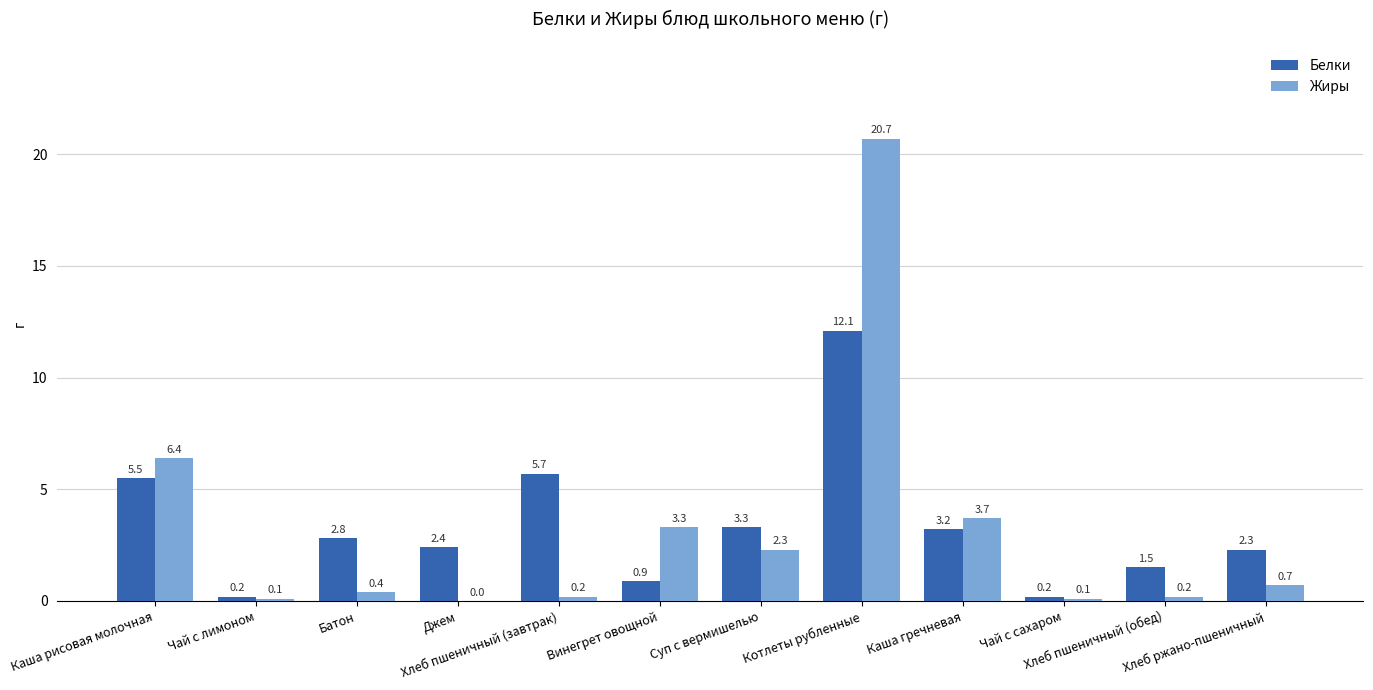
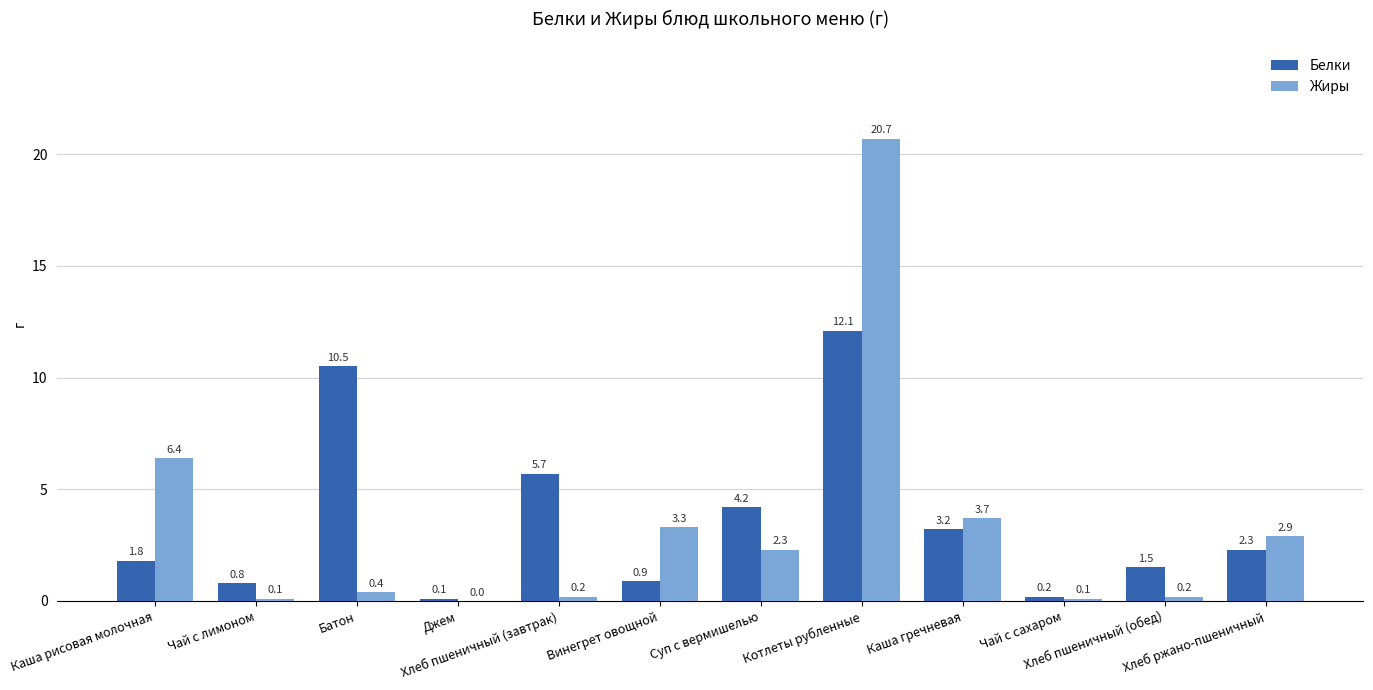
  {
    "Белки": {
-     "Каша рисовая молочная": 5.5,
-     "Чай с лимоном": 0.2,
-     "Батон": 2.8,
-     "Джем": 2.4,
+     "Каша рисовая молочная": 1.8,
+     "Чай с лимоном": 0.8,
+     "Батон": 10.5,
+     "Джем": 0.1,
      "Хлеб пшеничный (завтрак)": 5.7,
      "Винегрет овощной": 0.9,
-     "Суп с вермишелью": 3.3,
+     "Суп с вермишелью": 4.2,
      "Котлеты рубленные": 12.1,
      "Каша гречневая": 3.2,
      "Чай с сахаром": 0.2,
      "Хлеб пшеничный (обед)": 1.5,
      "Хлеб ржано-пшеничный": 2.3
    },
    "Жиры": {
      "Каша рисовая молочная": 6.4,
      "Чай с лимоном": 0.1,
      "Батон": 0.4,
      "Джем": 0.0,
      "Хлеб пшеничный (завтрак)": 0.2,
      "Винегрет овощной": 3.3,
      "Суп с вермишелью": 2.3,
      "Котлеты рубленные": 20.7,
      "Каша гречневая": 3.7,
      "Чай с сахаром": 0.1,
      "Хлеб пшеничный (обед)": 0.2,
-     "Хлеб ржано-пшеничный": 0.7
+     "Хлеб ржано-пшеничный": 2.9
    }
  }
